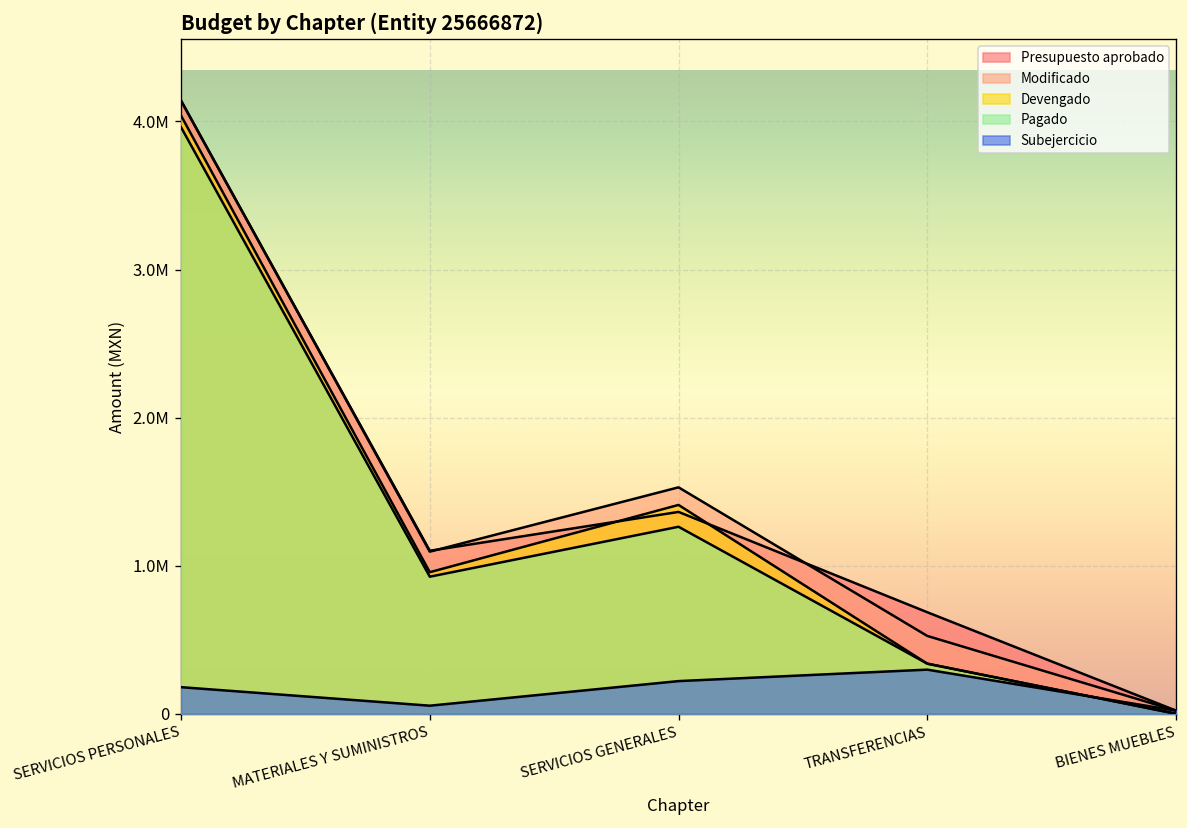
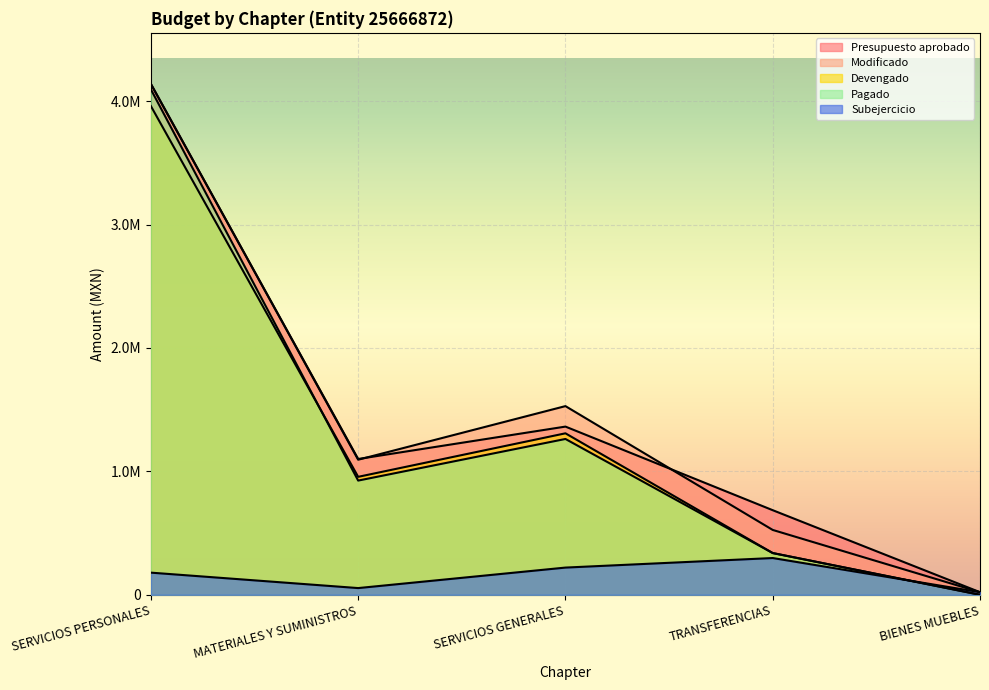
  {
    "Devengado": {
-     "SERVICIOS PERSONALES": 4040000,
+     "SERVICIOS PERSONALES": 3960000,
      "MATERIALES Y SUMINISTROS": 960000,
-     "SERVICIOS GENERALES": 1410000
+     "SERVICIOS GENERALES": 1310000
    },
    "Pagado": {
-     "SERVICIOS PERSONALES": 3960000,
+     "SERVICIOS PERSONALES": 4100000,
      "MATERIALES Y SUMINISTROS": 930000,
      "SERVICIOS GENERALES": 1260000
    },
    "Subejercicio": {
      "SERVICIOS PERSONALES": 180000,
      "MATERIALES Y SUMINISTROS": 50000,
      "SERVICIOS GENERALES": 220000,
      "TRANSFERENCIAS": 300000
    }
  }
